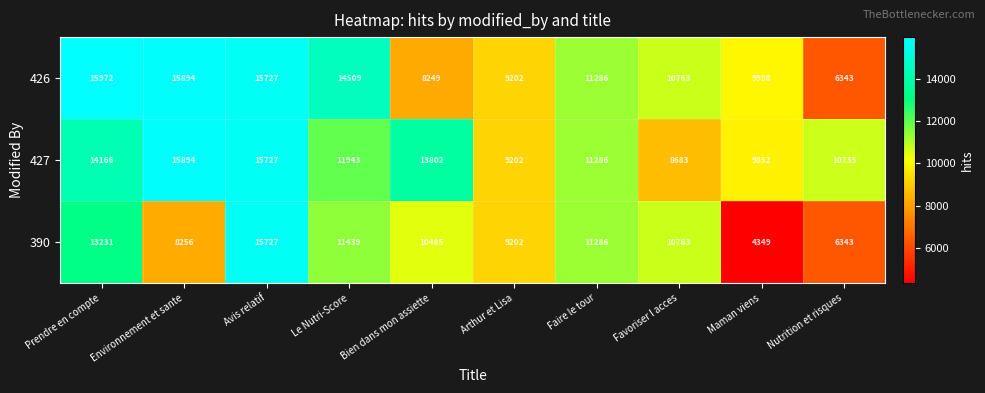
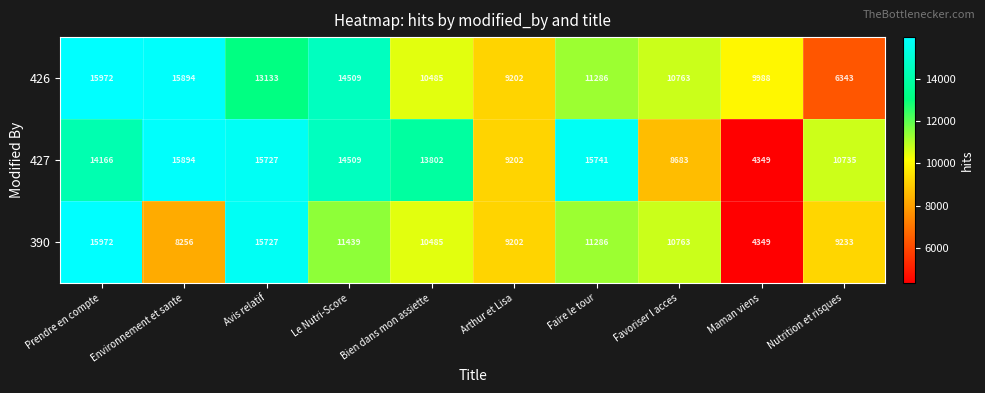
  {
    "426": {
      "Prendre en compte": 15972,
      "Environnement et sante": 15894,
-     "Avis relatif": 15727,
+     "Avis relatif": 13133,
      "Le Nutri-Score": 14509,
-     "Bien dans mon assiette": 8249,
+     "Bien dans mon assiette": 10485,
      "Arthur et Lisa": 9202,
      "Faire le tour": 11286,
      "Favoriser l acces": 10763,
      "Maman viens": 9988,
      "Nutrition et risques": 6343
    },
    "427": {
      "Prendre en compte": 14166,
      "Environnement et sante": 15894,
      "Avis relatif": 15727,
-     "Le Nutri-Score": 11943,
+     "Le Nutri-Score": 14509,
      "Bien dans mon assiette": 13802,
      "Arthur et Lisa": 9202,
-     "Faire le tour": 11286,
+     "Faire le tour": 15741,
      "Favoriser l acces": 8683,
-     "Maman viens": 9852,
+     "Maman viens": 4349,
      "Nutrition et risques": 10735
    },
    "390": {
-     "Prendre en compte": 13231,
+     "Prendre en compte": 15972,
      "Environnement et sante": 8256,
      "Avis relatif": 15727,
      "Le Nutri-Score": 11439,
      "Bien dans mon assiette": 10485,
      "Arthur et Lisa": 9202,
      "Faire le tour": 11286,
      "Favoriser l acces": 10763,
      "Maman viens": 4349,
-     "Nutrition et risques": 6343
+     "Nutrition et risques": 9233
    }
  }
